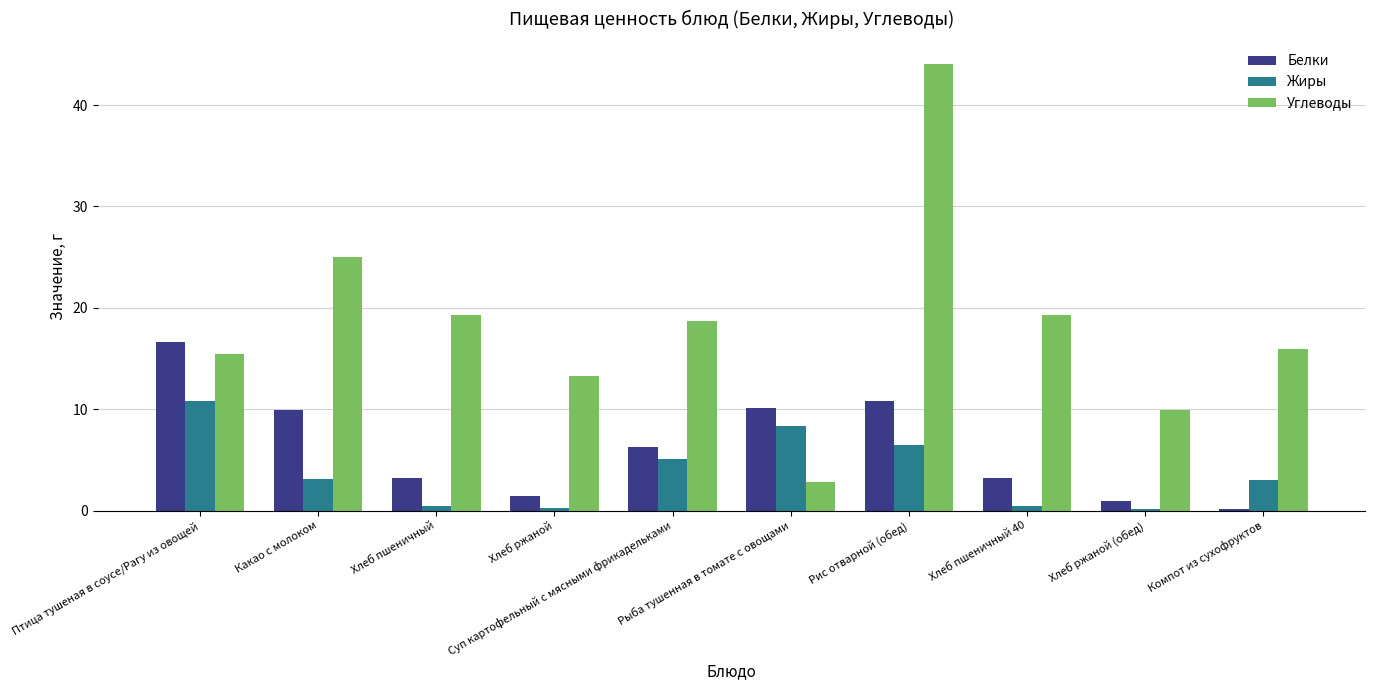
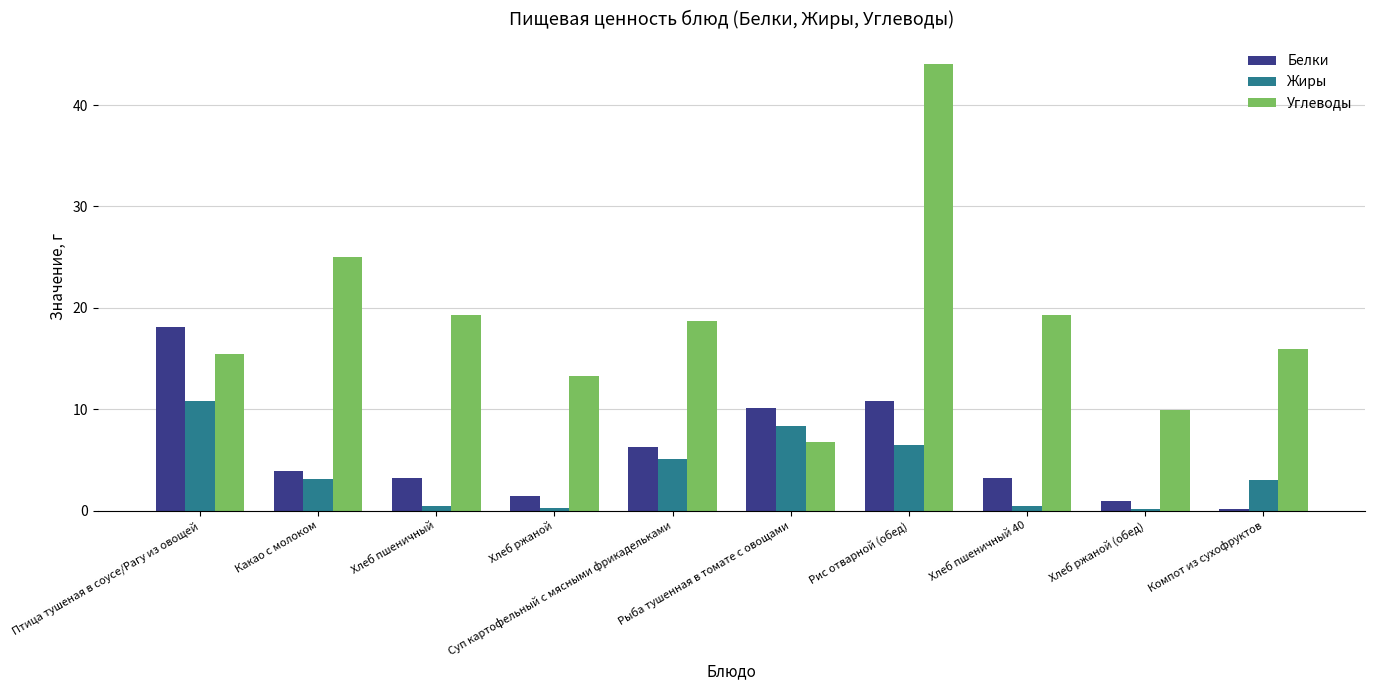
  {
    "Белки": {
-     "Птица тушеная в соусе/Рагу из овощей": 16.7,
-     "Какао с молоком": 10.0,
+     "Птица тушеная в соусе/Рагу из овощей": 18.1,
+     "Какао с молоком": 3.9,
      "Хлеб пшеничный": 3.2,
      "Хлеб ржаной": 1.4,
      "Суп картофельный с мясными фрикадельками": 6.3,
      "Рыба тушенная в томате с овощами": 10.1,
      "Рис отварной (обед)": 10.8,
      "Хлеб пшеничный 40": 3.2,
      "Хлеб ржаной (обед)": 0.9
    },
    "Жиры": {
      "Птица тушеная в соусе/Рагу из овощей": 10.8,
      "Какао с молоком": 3.1,
      "Хлеб пшеничный": 0.4,
      "Суп картофельный с мясными фрикадельками": 5.0,
      "Рыба тушенная в томате с овощами": 8.4,
      "Рис отварной (обед)": 6.4,
      "Хлеб пшеничный 40": 0.4,
      "Компот из сухофруктов": 3.1
    },
    "Углеводы": {
      "Птица тушеная в соусе/Рагу из овощей": 15.5,
      "Какао с молоком": 25.1,
      "Хлеб пшеничный": 19.3,
      "Хлеб ржаной": 13.3,
      "Суп картофельный с мясными фрикадельками": 18.7,
-     "Рыба тушенная в томате с овощами": 2.8,
+     "Рыба тушенная в томате с овощами": 6.8,
      "Рис отварной (обед)": 44.0,
      "Хлеб пшеничный 40": 19.3,
      "Хлеб ржаной (обед)": 10.0,
      "Компот из сухофруктов": 15.9
    }
  }
